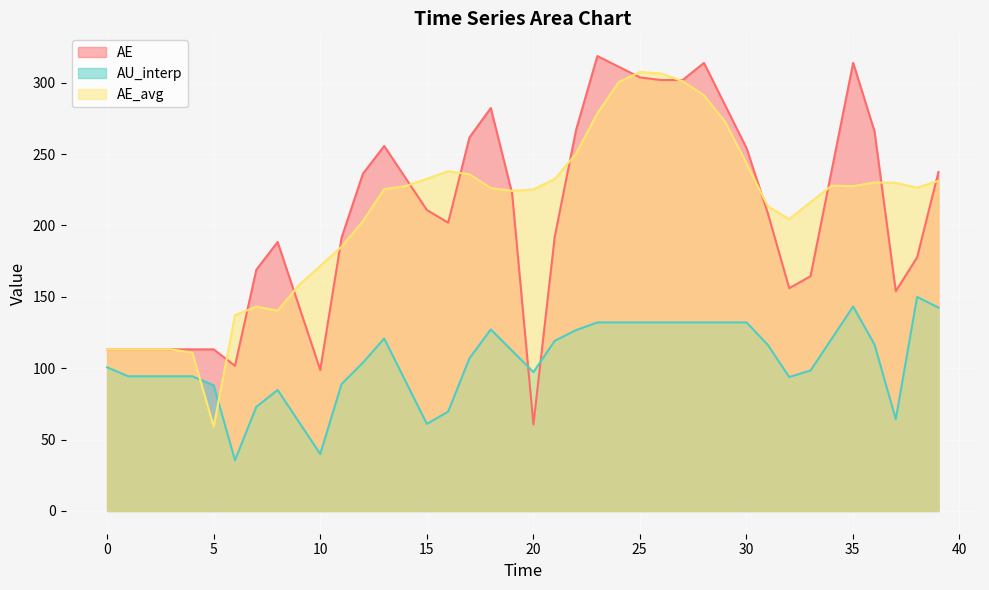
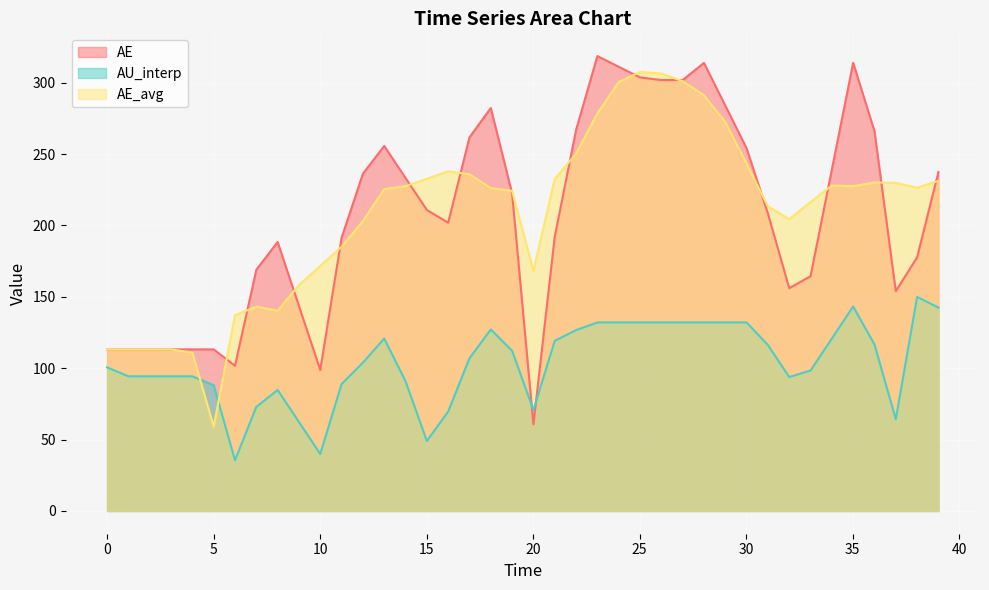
  {
    "AE": {
      "5": 113,
      "10": 99,
      "15": 211,
      "20": 61,
      "25": 304
    },
    "AU_interp": {
      "0": 101,
      "5": 88,
      "10": 40,
-     "15": 61,
-     "20": 97,
+     "15": 49,
+     "20": 71,
      "25": 132
    },
    "AE_avg": {
      "5": 59,
      "10": 172,
      "15": 233,
-     "20": 225,
+     "20": 168,
      "25": 307
    }
  }
